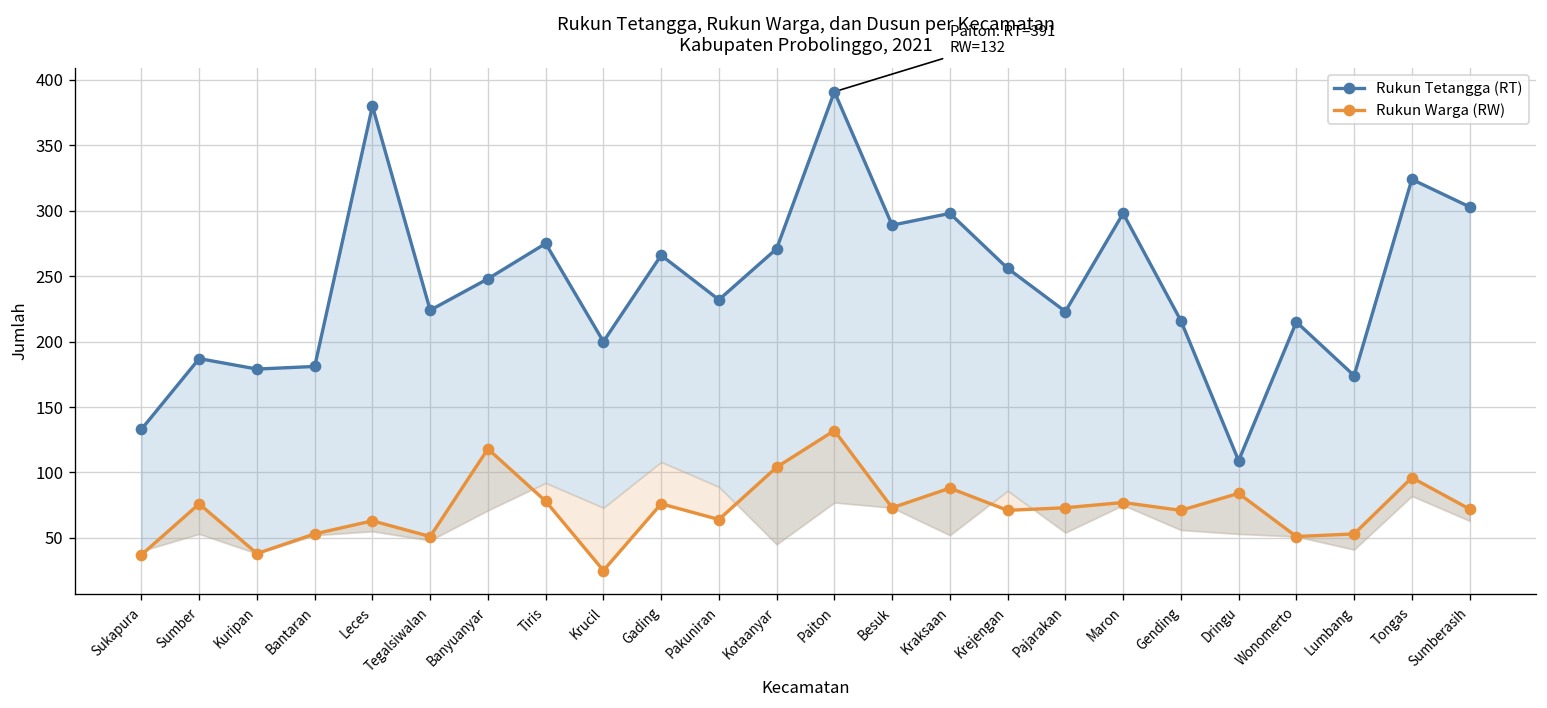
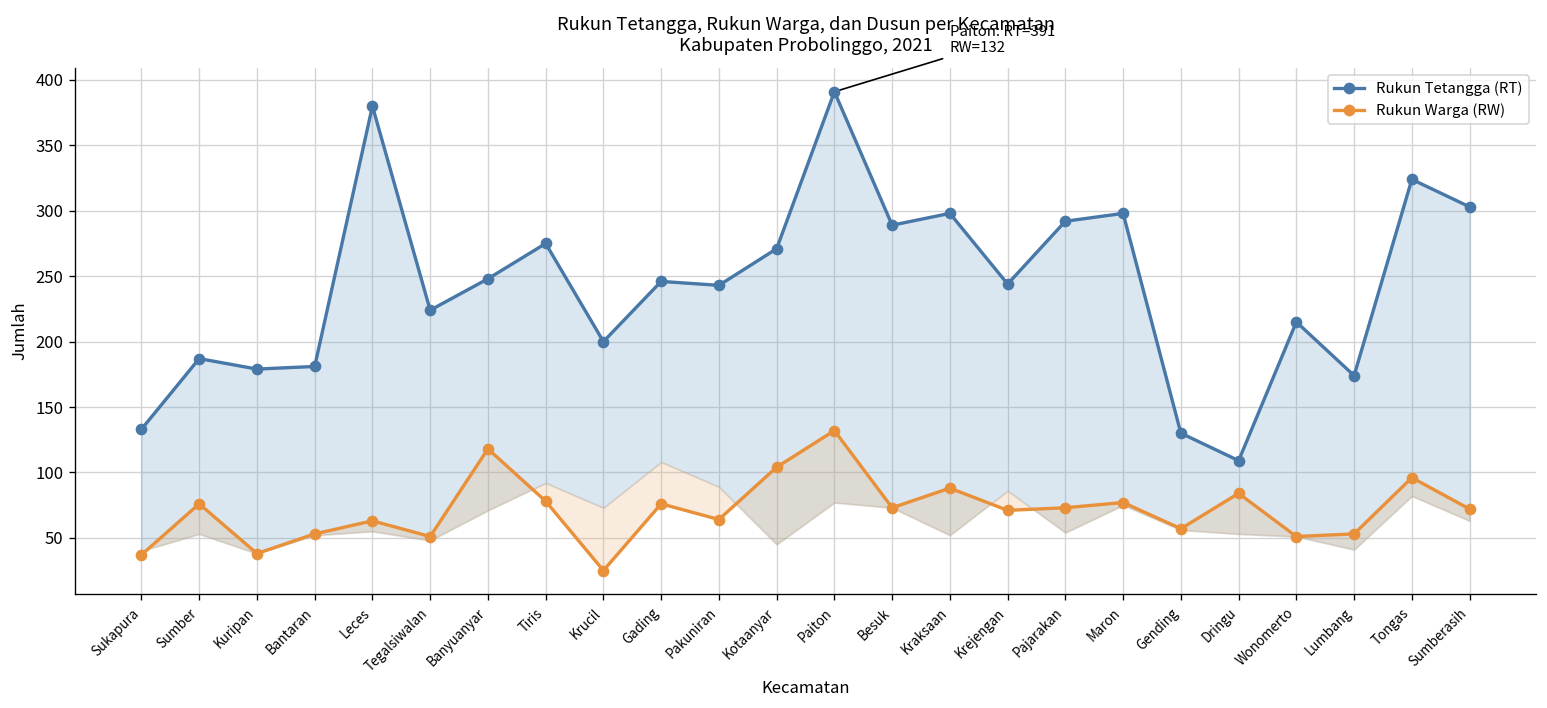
  {
    "Rukun Tetangga (RT)": {
      "Sukapura": 133,
      "Sumber": 187,
      "Kuripan": 179,
      "Bantaran": 181,
      "Leces": 380,
      "Tegalsiwalan": 224,
      "Banyuanyar": 248,
      "Tiris": 275,
      "Krucil": 200,
-     "Gading": 266,
-     "Pakuniran": 232,
+     "Gading": 246,
+     "Pakuniran": 243,
      "Kotaanyar": 271,
      "Besuk": 289,
      "Kraksaan": 298,
-     "Krejengan": 256,
-     "Pajarakan": 223,
+     "Krejengan": 244,
+     "Pajarakan": 292,
      "Maron": 298,
-     "Gending": 216,
+     "Gending": 130,
      "Dringu": 109,
      "Wonomerto": 215,
      "Lumbang": 174,
      "Tongas": 324,
      "Sumberasih": 303
    },
    "Rukun Warga (RW)": {
      "Sukapura": 37,
      "Tiris": 78,
      "Krucil": 25,
      "Gading": 76,
      "Pakuniran": 64,
      "Krejengan": 71,
-     "Gending": 71
+     "Gending": 57
    }
  }
